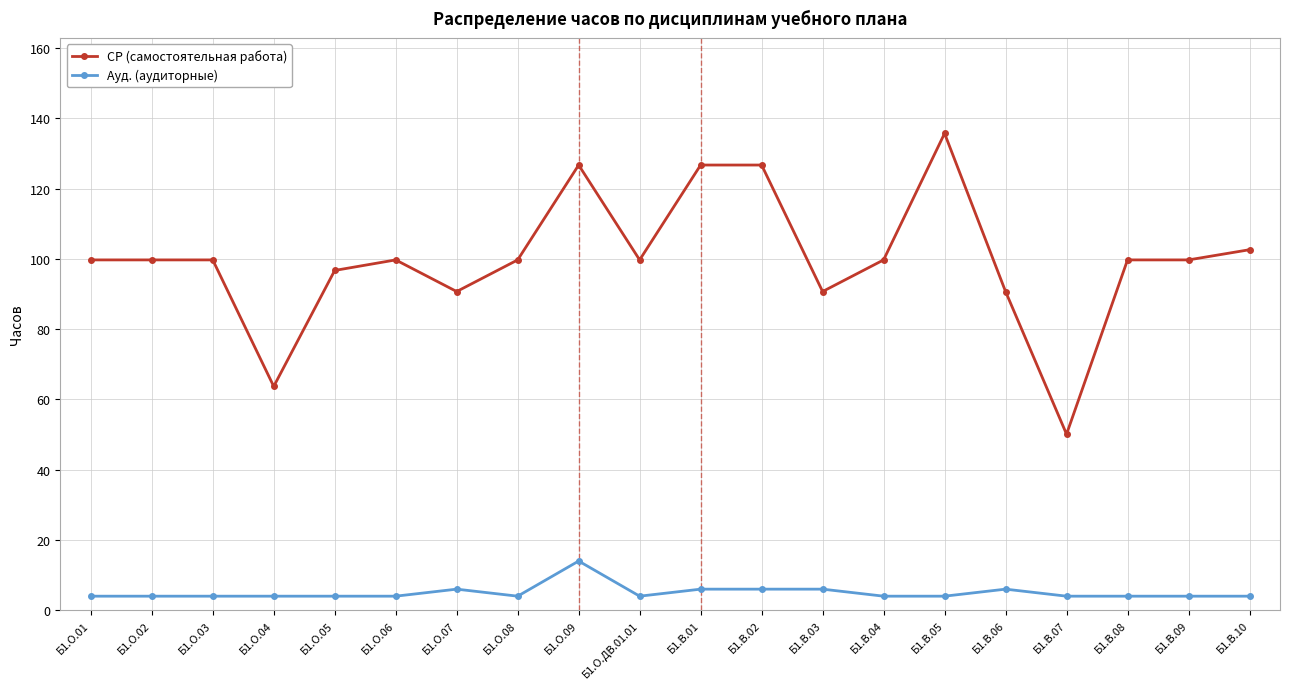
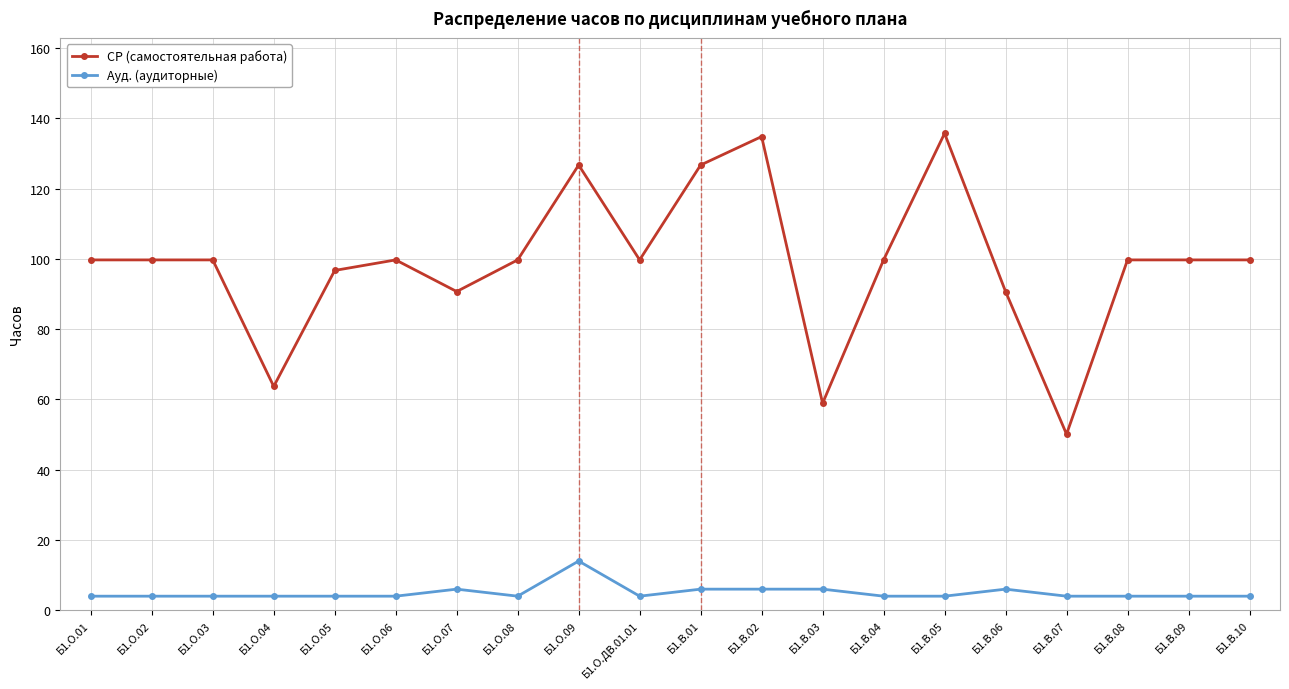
  {
    "СР (самостоятельная работа)": {
      "Б1.О.01": 100,
      "Б1.О.02": 100,
      "Б1.О.03": 100,
      "Б1.О.04": 64,
      "Б1.О.05": 97,
      "Б1.О.06": 100,
      "Б1.О.07": 91,
      "Б1.О.08": 100,
      "Б1.О.09": 127,
      "Б1.О.ДВ.01.01": 100,
      "Б1.В.01": 127,
-     "Б1.В.02": 127,
-     "Б1.В.03": 91,
+     "Б1.В.02": 135,
+     "Б1.В.03": 59,
      "Б1.В.04": 100,
      "Б1.В.05": 136,
      "Б1.В.06": 91,
      "Б1.В.07": 50,
      "Б1.В.08": 100,
      "Б1.В.09": 100,
-     "Б1.В.10": 103
+     "Б1.В.10": 100
    },
    "Ауд. (аудиторные)": {
      "Б1.О.01": 4,
      "Б1.О.02": 4,
      "Б1.О.03": 4,
      "Б1.О.04": 4,
      "Б1.О.05": 4,
      "Б1.О.06": 4,
      "Б1.О.07": 6,
      "Б1.О.08": 4,
      "Б1.О.09": 14,
      "Б1.О.ДВ.01.01": 4,
      "Б1.В.01": 6,
      "Б1.В.02": 6,
      "Б1.В.03": 6,
      "Б1.В.04": 4,
      "Б1.В.05": 4,
      "Б1.В.06": 6,
      "Б1.В.07": 4,
      "Б1.В.08": 4,
      "Б1.В.09": 4,
      "Б1.В.10": 4
    }
  }
